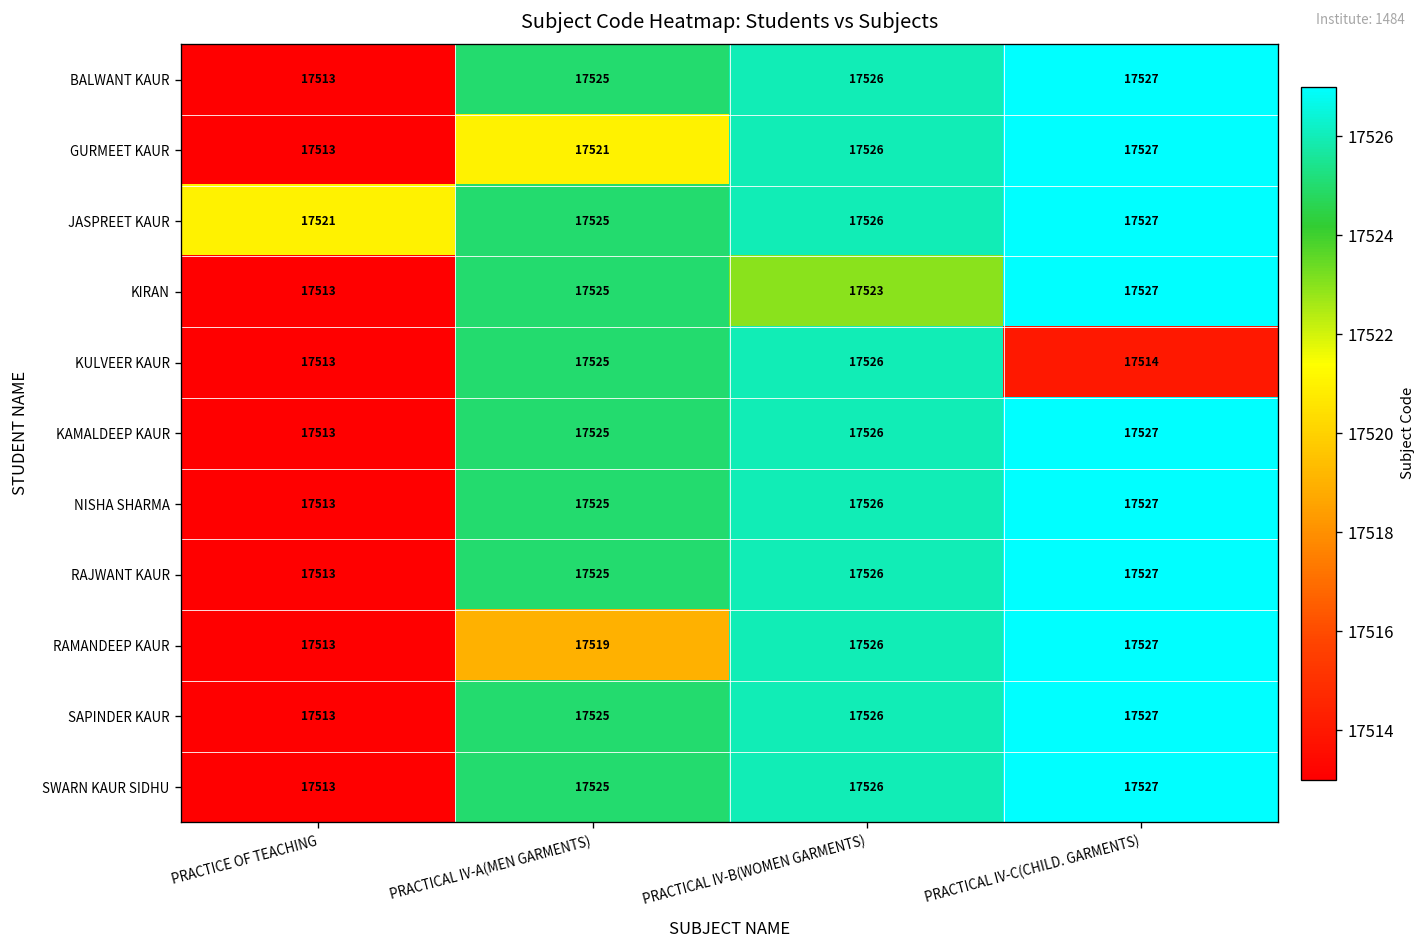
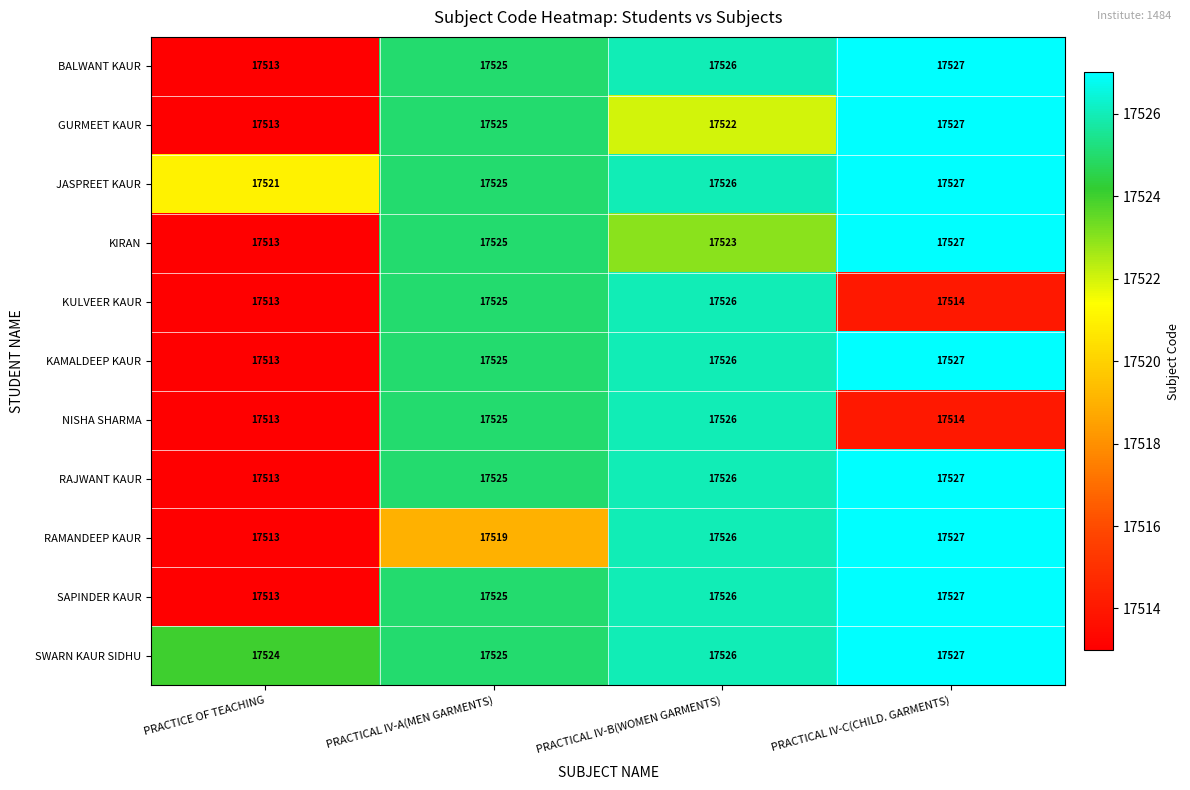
  {
    "BALWANT KAUR": {
      "PRACTICE OF TEACHING": 17513,
      "PRACTICAL IV-A(MEN GARMENTS)": 17525,
      "PRACTICAL IV-B(WOMEN GARMENTS)": 17526,
      "PRACTICAL IV-C(CHILD. GARMENTS)": 17527
    },
    "GURMEET KAUR": {
      "PRACTICE OF TEACHING": 17513,
-     "PRACTICAL IV-A(MEN GARMENTS)": 17521,
-     "PRACTICAL IV-B(WOMEN GARMENTS)": 17526,
+     "PRACTICAL IV-A(MEN GARMENTS)": 17525,
+     "PRACTICAL IV-B(WOMEN GARMENTS)": 17522,
      "PRACTICAL IV-C(CHILD. GARMENTS)": 17527
    },
    "JASPREET KAUR": {
      "PRACTICE OF TEACHING": 17521,
      "PRACTICAL IV-A(MEN GARMENTS)": 17525,
      "PRACTICAL IV-B(WOMEN GARMENTS)": 17526,
      "PRACTICAL IV-C(CHILD. GARMENTS)": 17527
    },
    "KIRAN": {
      "PRACTICE OF TEACHING": 17513,
      "PRACTICAL IV-A(MEN GARMENTS)": 17525,
      "PRACTICAL IV-B(WOMEN GARMENTS)": 17523,
      "PRACTICAL IV-C(CHILD. GARMENTS)": 17527
    },
    "KULVEER KAUR": {
      "PRACTICE OF TEACHING": 17513,
      "PRACTICAL IV-A(MEN GARMENTS)": 17525,
      "PRACTICAL IV-B(WOMEN GARMENTS)": 17526,
      "PRACTICAL IV-C(CHILD. GARMENTS)": 17514
    },
    "KAMALDEEP KAUR": {
      "PRACTICE OF TEACHING": 17513,
      "PRACTICAL IV-A(MEN GARMENTS)": 17525,
      "PRACTICAL IV-B(WOMEN GARMENTS)": 17526,
      "PRACTICAL IV-C(CHILD. GARMENTS)": 17527
    },
    "NISHA SHARMA": {
      "PRACTICE OF TEACHING": 17513,
      "PRACTICAL IV-A(MEN GARMENTS)": 17525,
      "PRACTICAL IV-B(WOMEN GARMENTS)": 17526,
-     "PRACTICAL IV-C(CHILD. GARMENTS)": 17527
+     "PRACTICAL IV-C(CHILD. GARMENTS)": 17514
    },
    "RAJWANT KAUR": {
      "PRACTICE OF TEACHING": 17513,
      "PRACTICAL IV-A(MEN GARMENTS)": 17525,
      "PRACTICAL IV-B(WOMEN GARMENTS)": 17526,
      "PRACTICAL IV-C(CHILD. GARMENTS)": 17527
    },
    "RAMANDEEP KAUR": {
      "PRACTICE OF TEACHING": 17513,
      "PRACTICAL IV-A(MEN GARMENTS)": 17519,
      "PRACTICAL IV-B(WOMEN GARMENTS)": 17526,
      "PRACTICAL IV-C(CHILD. GARMENTS)": 17527
    },
    "SAPINDER KAUR": {
      "PRACTICE OF TEACHING": 17513,
      "PRACTICAL IV-A(MEN GARMENTS)": 17525,
      "PRACTICAL IV-B(WOMEN GARMENTS)": 17526,
      "PRACTICAL IV-C(CHILD. GARMENTS)": 17527
    },
    "SWARN KAUR SIDHU": {
-     "PRACTICE OF TEACHING": 17513,
+     "PRACTICE OF TEACHING": 17524,
      "PRACTICAL IV-A(MEN GARMENTS)": 17525,
      "PRACTICAL IV-B(WOMEN GARMENTS)": 17526,
      "PRACTICAL IV-C(CHILD. GARMENTS)": 17527
    }
  }
